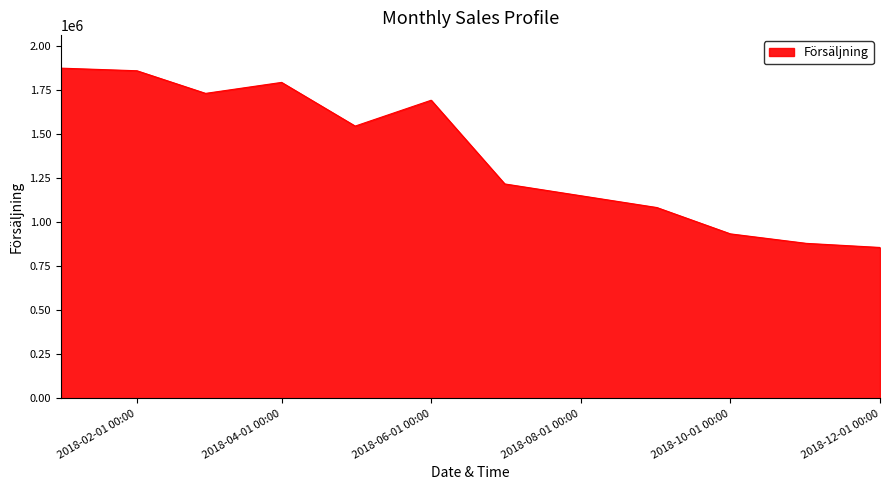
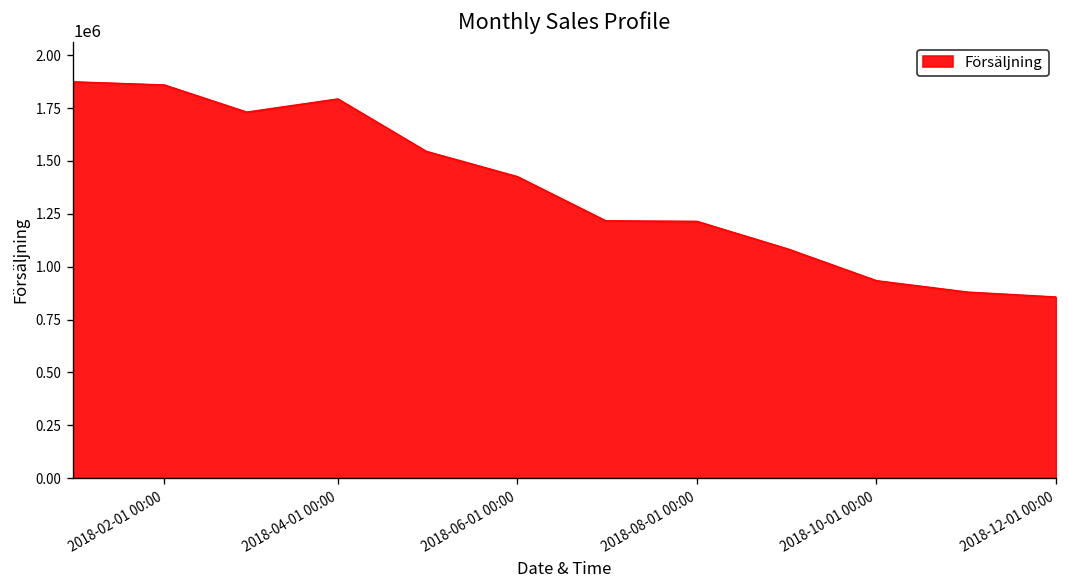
  {
    "2018-02-01 00:00": 1860000,
    "2018-04-01 00:00": 1790000,
-   "2018-06-01 00:00": 1690000,
-   "2018-08-01 00:00": 1150000,
+   "2018-06-01 00:00": 1430000,
+   "2018-08-01 00:00": 1210000,
    "2018-10-01 00:00": 930000,
    "2018-12-01 00:00": 860000
  }
